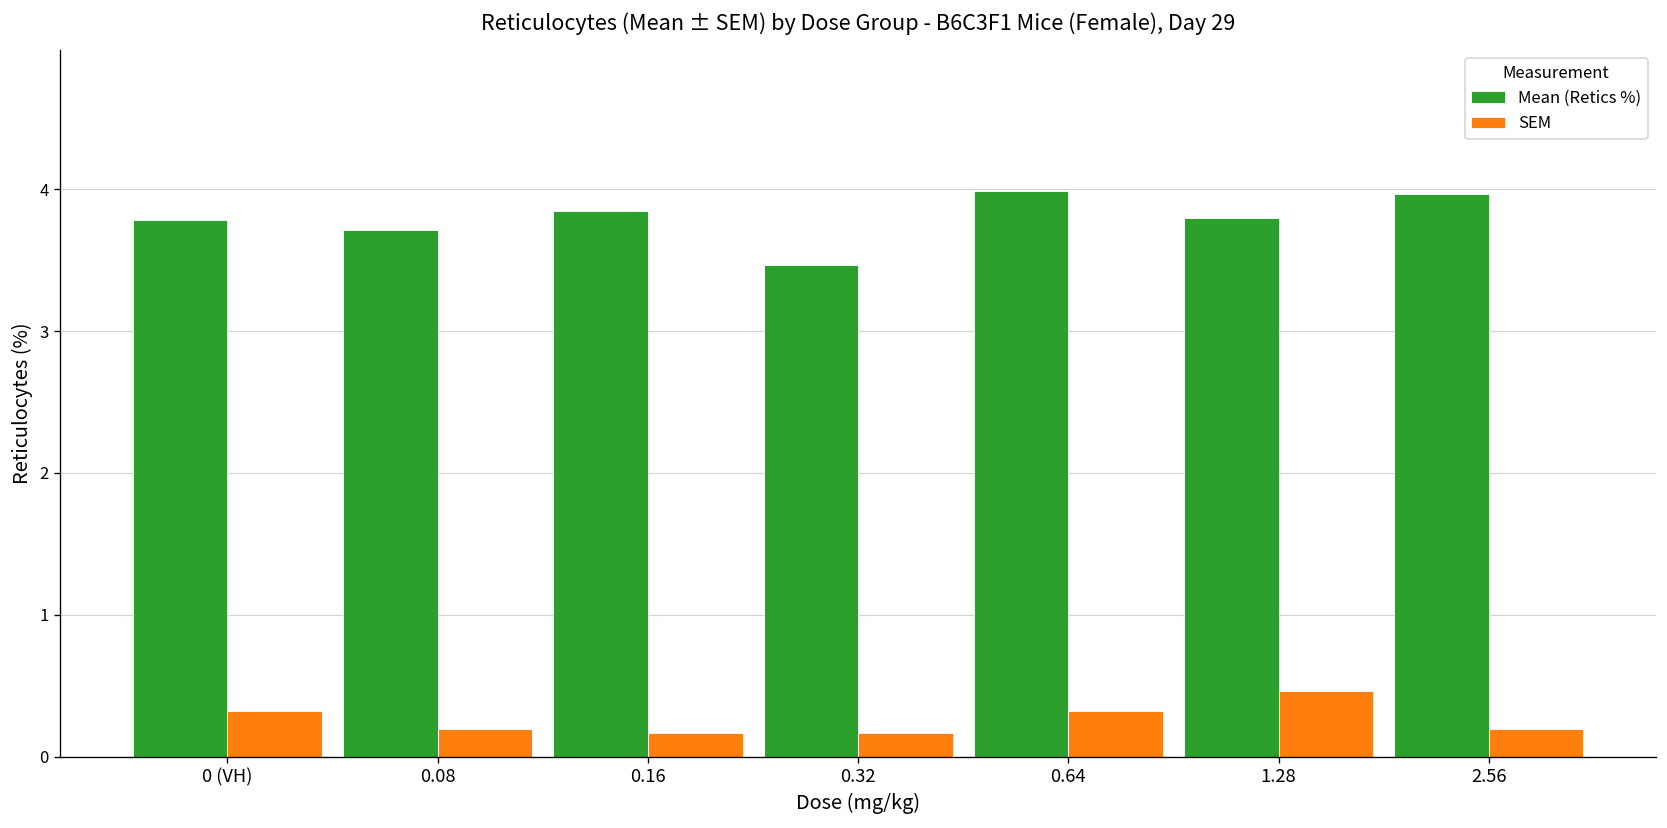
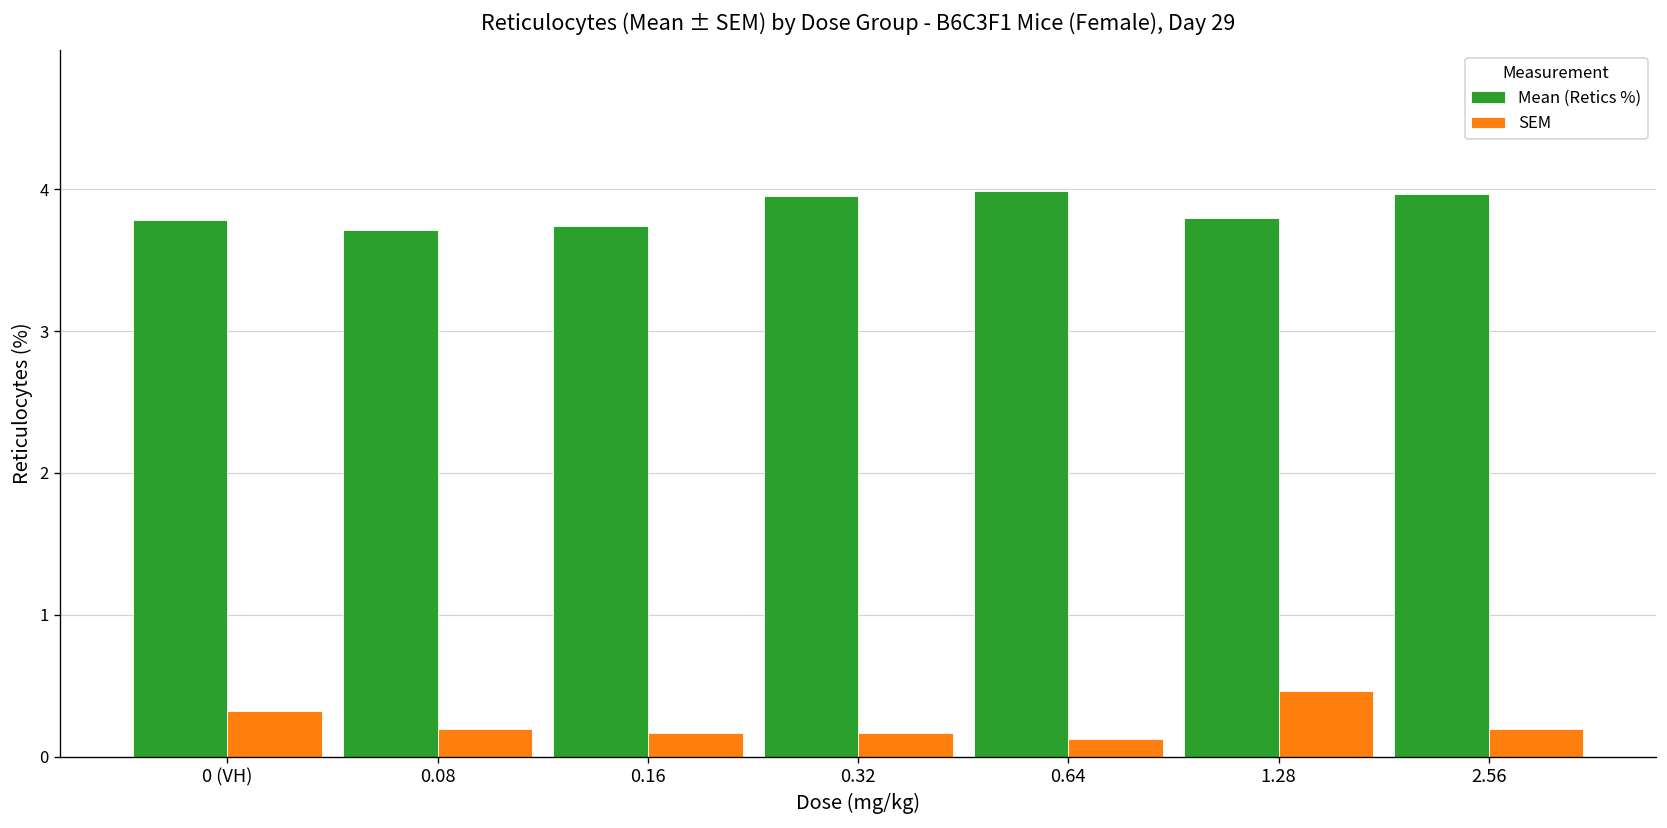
  {
    "Mean (Retics %)": {
      "0 (VH)": 3.79,
      "0.08": 3.71,
-     "0.16": 3.85,
-     "0.32": 3.46,
+     "0.16": 3.74,
+     "0.32": 3.96,
      "0.64": 3.99,
      "1.28": 3.80,
      "2.56": 3.97
    },
    "SEM": {
      "0 (VH)": 0.32,
      "0.08": 0.20,
      "0.16": 0.17,
      "0.32": 0.16,
-     "0.64": 0.32,
+     "0.64": 0.13,
      "1.28": 0.46,
      "2.56": 0.19
    }
  }
